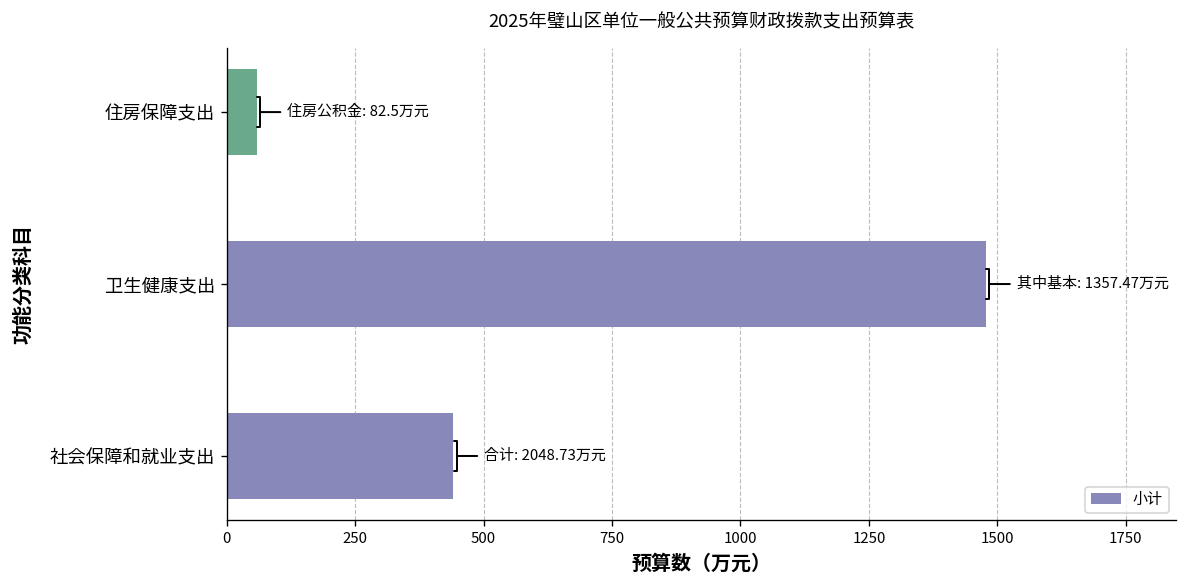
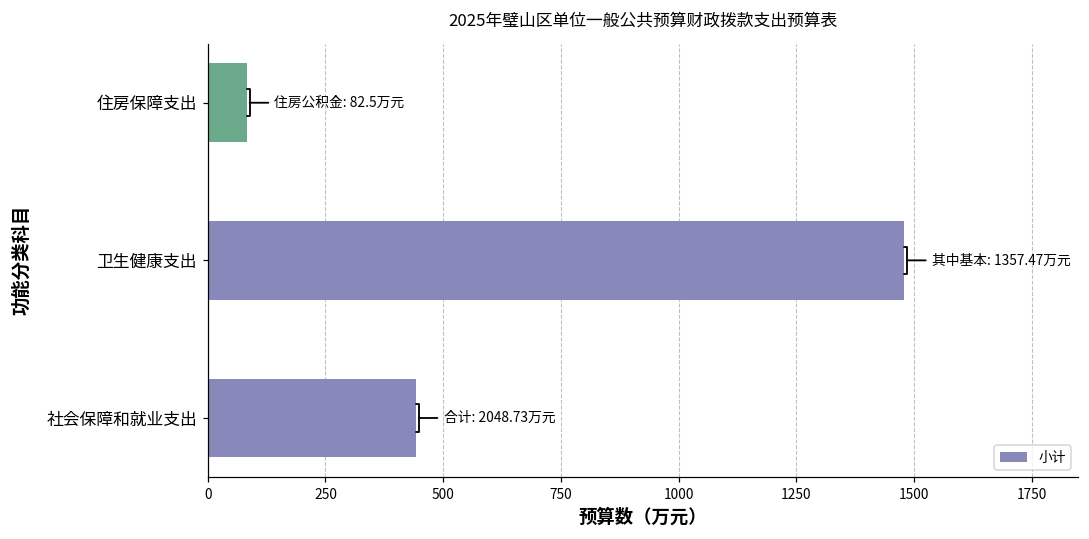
  {
-   "住房保障支出": 60
+   "住房保障支出": 80
  }
